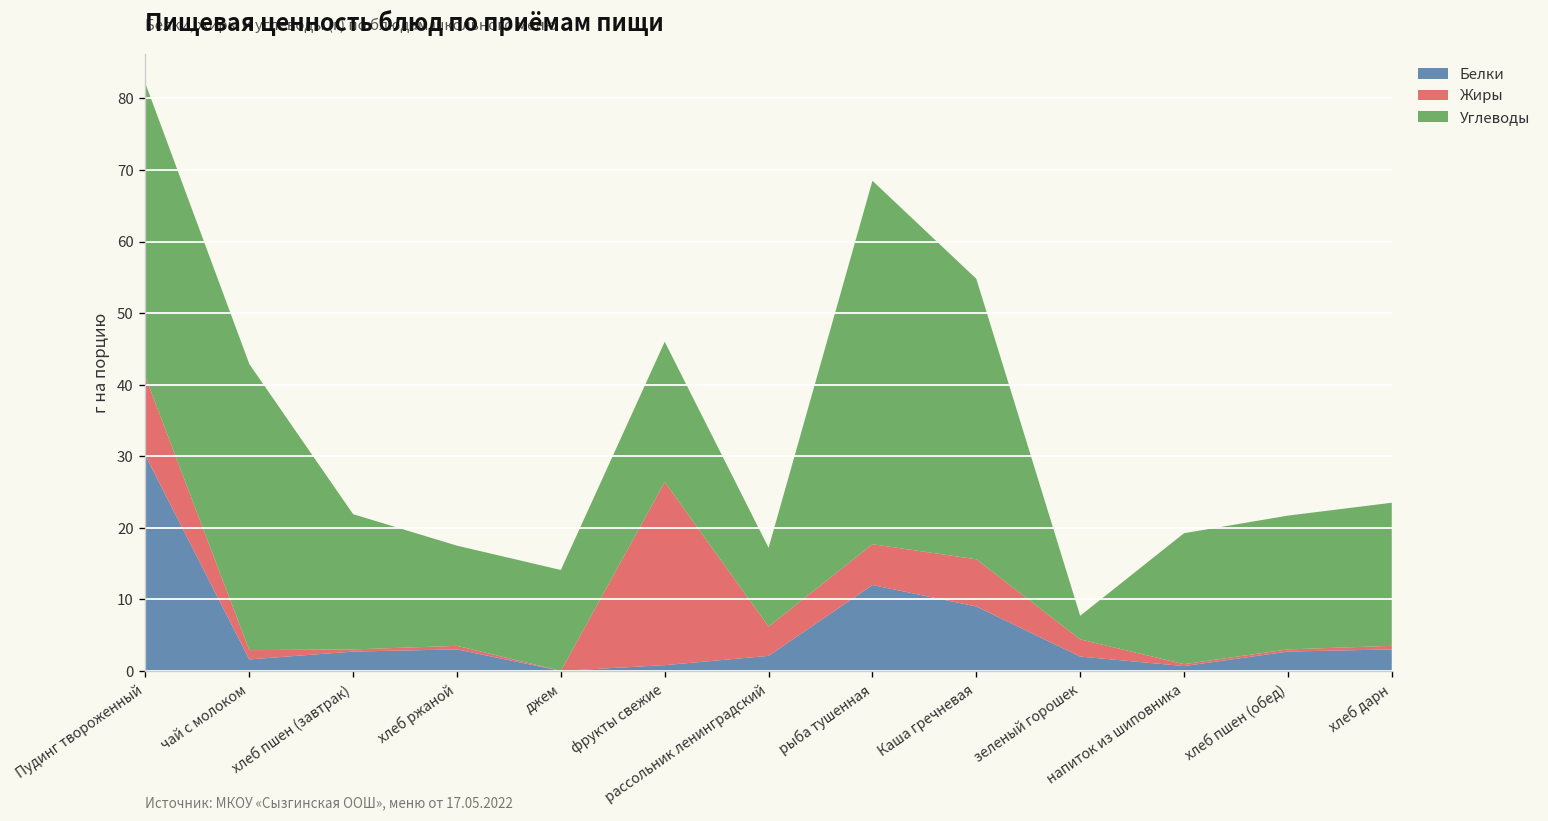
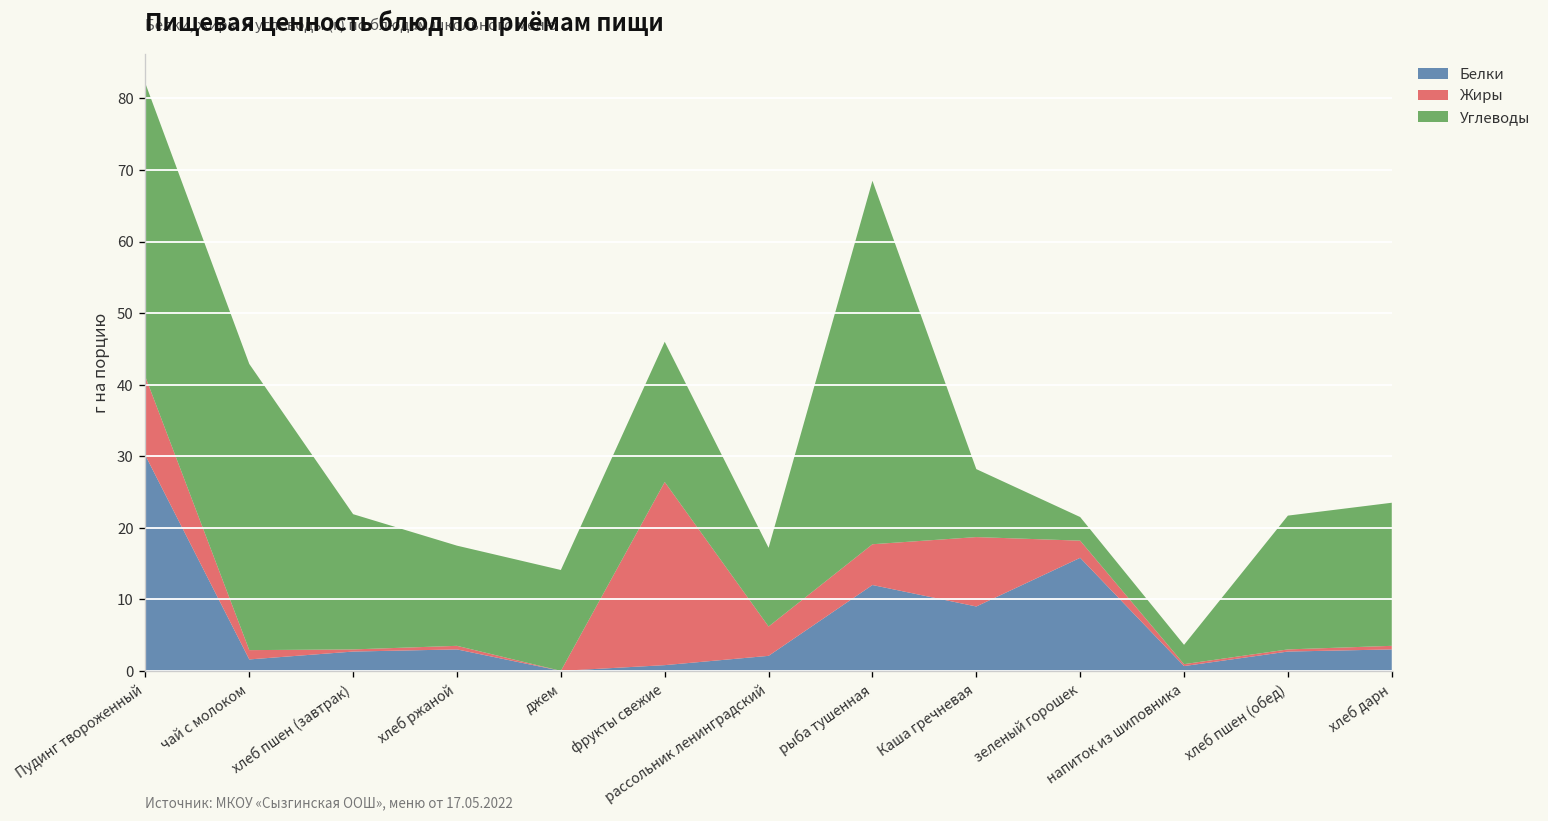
  {
    "Белки": {
      "Пудинг твороженный": 30,
      "чай с молоком": 2,
      "хлеб ржаной": 3,
      "фрукты свежие": 1,
      "рассольник ленинградский": 2,
      "рыба тушенная": 12,
      "Каша гречневая": 9,
-     "зеленый горошек": 2,
+     "зеленый горошек": 16,
      "хлеб дарн": 3
    },
    "Жиры": {
      "Пудинг твороженный": 11,
      "чай с молоком": 1,
      "хлеб ржаной": 1,
      "фрукты свежие": 26,
      "рассольник ленинградский": 4,
      "рыба тушенная": 6,
-     "Каша гречневая": 7,
+     "Каша гречневая": 10,
      "зеленый горошек": 2,
      "хлеб дарн": 1
    },
    "Углеводы": {
      "Пудинг твороженный": 41,
      "чай с молоком": 40,
      "хлеб пшен (завтрак)": 19,
      "хлеб ржаной": 14,
      "джем": 14,
      "фрукты свежие": 20,
      "рассольник ленинградский": 11,
      "рыба тушенная": 51,
-     "Каша гречневая": 39,
+     "Каша гречневая": 10,
      "зеленый горошек": 3,
-     "напиток из шиповника": 18,
+     "напиток из шиповника": 3,
      "хлеб пшен (обед)": 19,
      "хлеб дарн": 20
    }
  }
